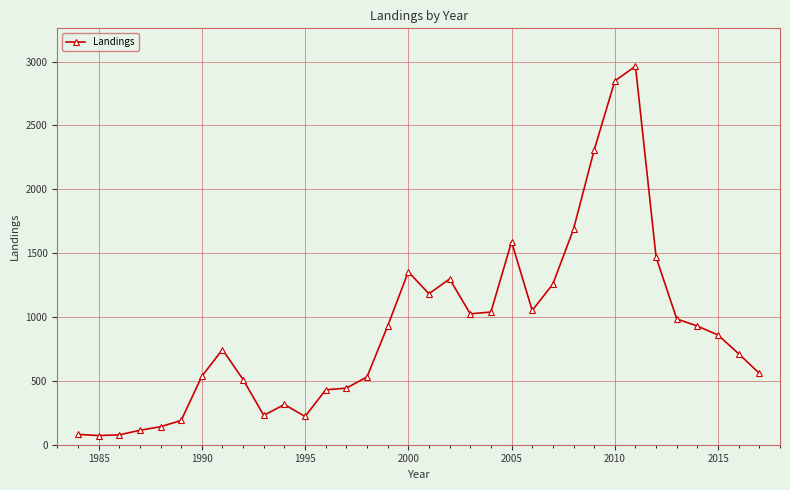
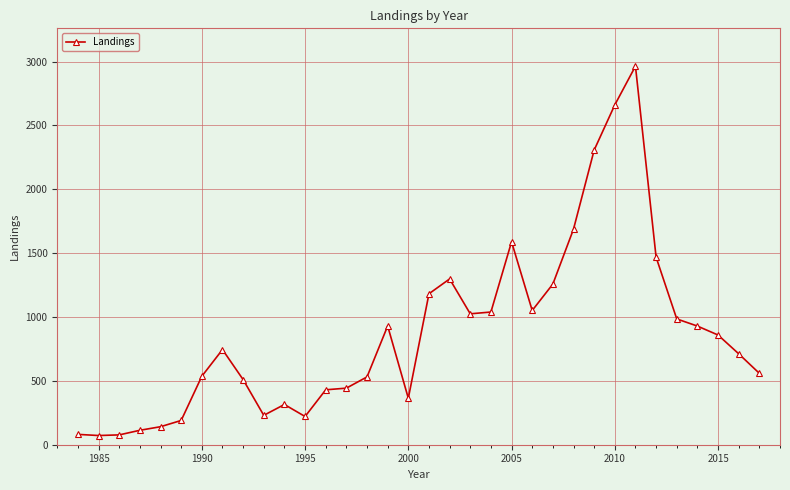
  {
    "1985": 70,
    "1990": 540,
    "1995": 220,
-   "2000": 1350,
+   "2000": 360,
    "2005": 1590,
-   "2010": 2850,
+   "2010": 2660,
    "2015": 860
  }
